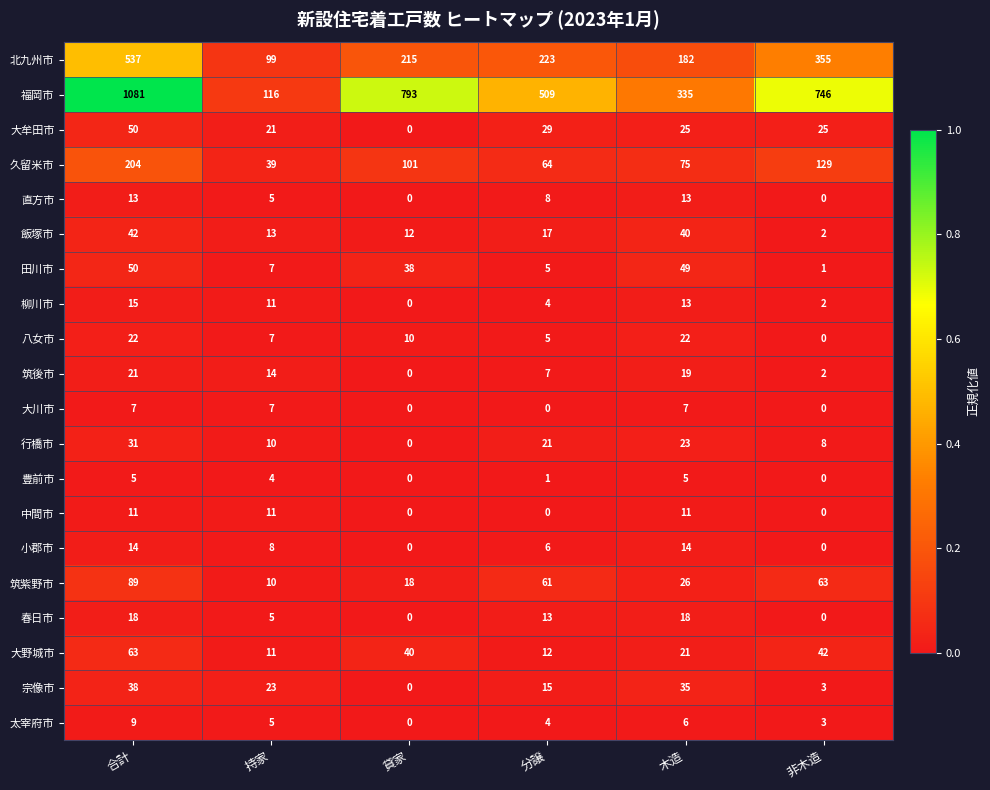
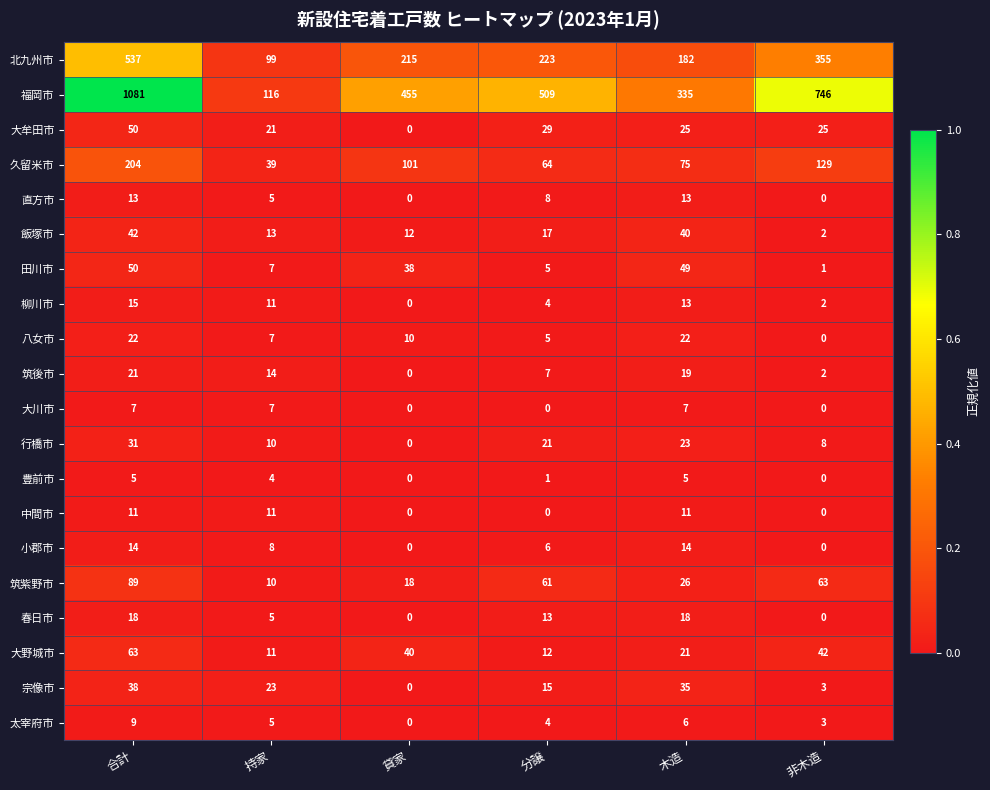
  {
    "北九州市": {
      "合計": 537,
      "持家": 99,
      "貸家": 215,
      "分譲": 223,
      "木造": 182,
      "非木造": 355
    },
    "福岡市": {
      "合計": 1081,
      "持家": 116,
-     "貸家": 793,
+     "貸家": 455,
      "分譲": 509,
      "木造": 335,
      "非木造": 746
    },
    "大牟田市": {
      "合計": 50,
      "持家": 21,
      "貸家": 0,
      "分譲": 29,
      "木造": 25,
      "非木造": 25
    },
    "久留米市": {
      "合計": 204,
      "持家": 39,
      "貸家": 101,
      "分譲": 64,
      "木造": 75,
      "非木造": 129
    },
    "直方市": {
      "合計": 13,
      "持家": 5,
      "貸家": 0,
      "分譲": 8,
      "木造": 13,
      "非木造": 0
    },
    "飯塚市": {
      "合計": 42,
      "持家": 13,
      "貸家": 12,
      "分譲": 17,
      "木造": 40,
      "非木造": 2
    },
    "田川市": {
      "合計": 50,
      "持家": 7,
      "貸家": 38,
      "分譲": 5,
      "木造": 49,
      "非木造": 1
    },
    "柳川市": {
      "合計": 15,
      "持家": 11,
      "貸家": 0,
      "分譲": 4,
      "木造": 13,
      "非木造": 2
    },
    "八女市": {
      "合計": 22,
      "持家": 7,
      "貸家": 10,
      "分譲": 5,
      "木造": 22,
      "非木造": 0
    },
    "筑後市": {
      "合計": 21,
      "持家": 14,
      "貸家": 0,
      "分譲": 7,
      "木造": 19,
      "非木造": 2
    },
    "大川市": {
      "合計": 7,
      "持家": 7,
      "貸家": 0,
      "分譲": 0,
      "木造": 7,
      "非木造": 0
    },
    "行橋市": {
      "合計": 31,
      "持家": 10,
      "貸家": 0,
      "分譲": 21,
      "木造": 23,
      "非木造": 8
    },
    "豊前市": {
      "合計": 5,
      "持家": 4,
      "貸家": 0,
      "分譲": 1,
      "木造": 5,
      "非木造": 0
    },
    "中間市": {
      "合計": 11,
      "持家": 11,
      "貸家": 0,
      "分譲": 0,
      "木造": 11,
      "非木造": 0
    },
    "小郡市": {
      "合計": 14,
      "持家": 8,
      "貸家": 0,
      "分譲": 6,
      "木造": 14,
      "非木造": 0
    },
    "筑紫野市": {
      "合計": 89,
      "持家": 10,
      "貸家": 18,
      "分譲": 61,
      "木造": 26,
      "非木造": 63
    },
    "春日市": {
      "合計": 18,
      "持家": 5,
      "貸家": 0,
      "分譲": 13,
      "木造": 18,
      "非木造": 0
    },
    "大野城市": {
      "合計": 63,
      "持家": 11,
      "貸家": 40,
      "分譲": 12,
      "木造": 21,
      "非木造": 42
    },
    "宗像市": {
      "合計": 38,
      "持家": 23,
      "貸家": 0,
      "分譲": 15,
      "木造": 35,
      "非木造": 3
    },
    "太宰府市": {
      "合計": 9,
      "持家": 5,
      "貸家": 0,
      "分譲": 4,
      "木造": 6,
      "非木造": 3
    }
  }
